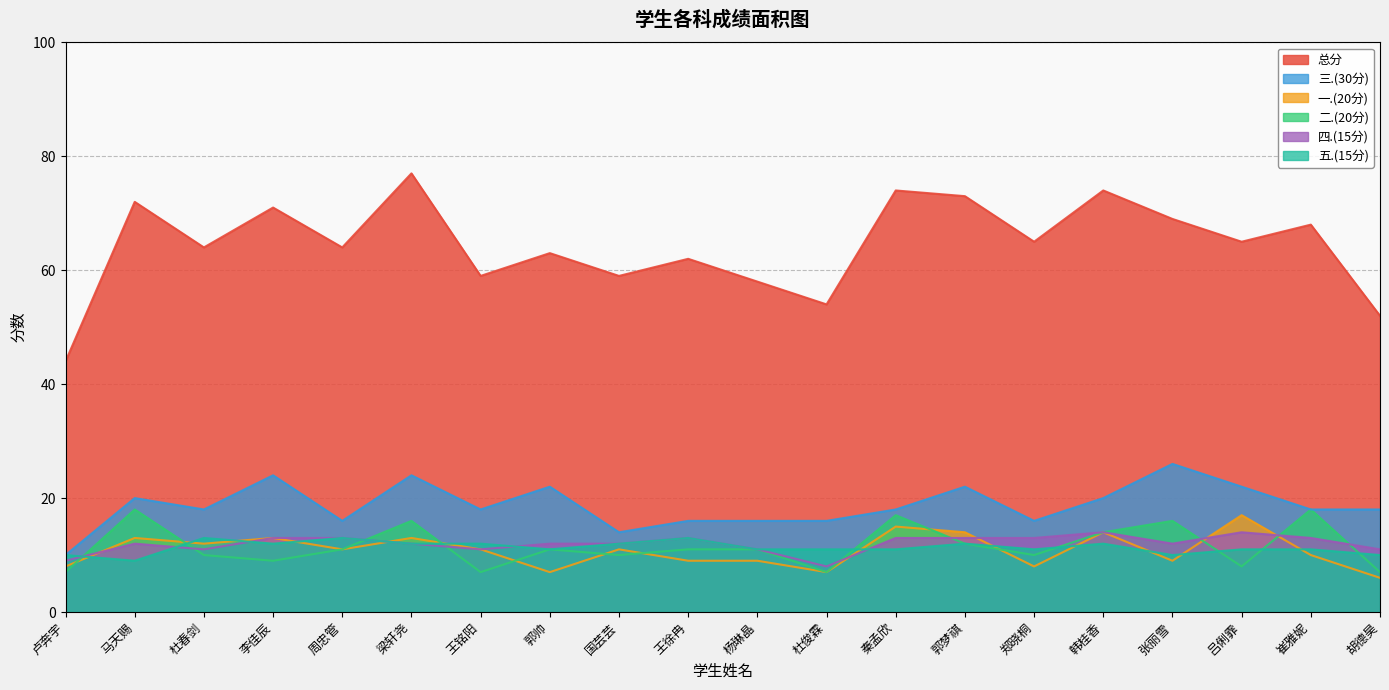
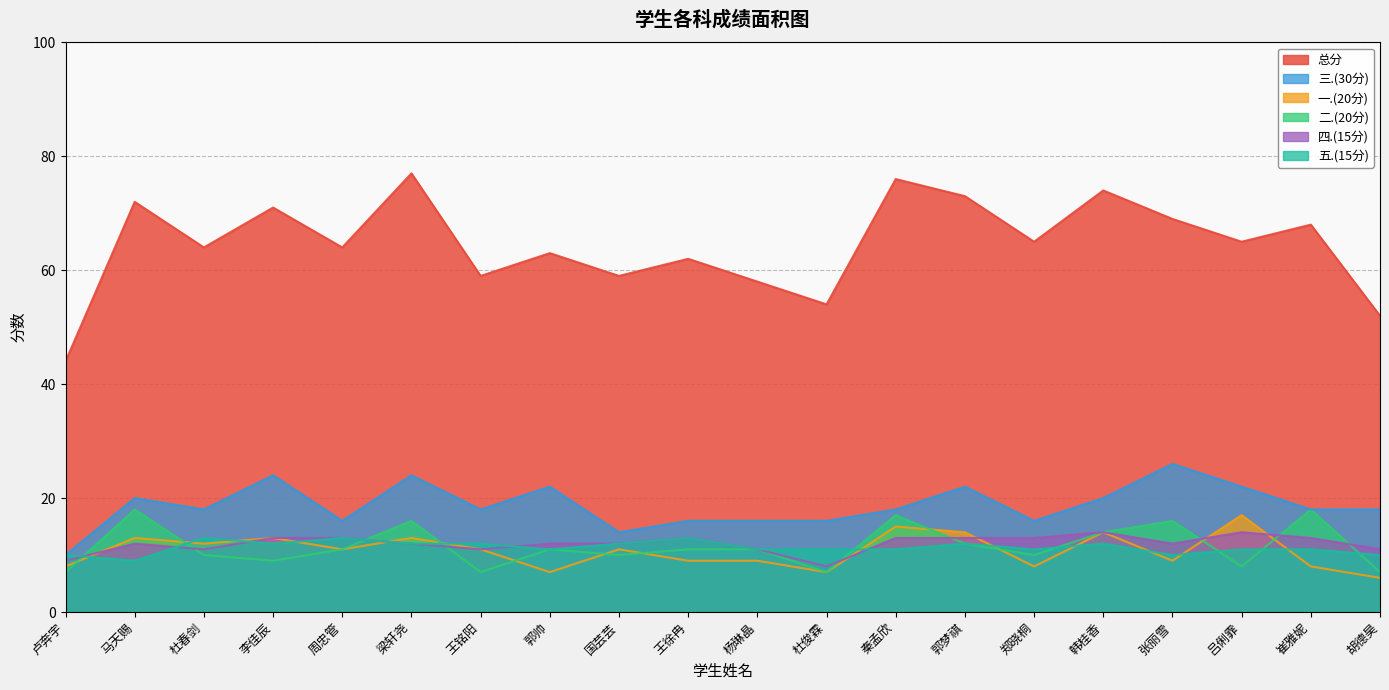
  {
    "总分": {
      "卢奔宇": 44,
      "马天赐": 72,
      "杜春剑": 64,
      "李佳辰": 71,
      "周忠管": 64,
      "梁轩尧": 77,
      "王铭阳": 59,
      "郭帅": 63,
      "国芸芸": 59,
      "王徐冉": 62,
      "杨琳晶": 58,
      "杜俊霖": 54,
-     "秦孟欣": 74,
+     "秦孟欣": 76,
      "郭梦祺": 73,
      "郑晓桐": 65,
      "韩桂香": 74,
      "张丽雪": 69,
      "吕俐霏": 65,
      "崔雅妮": 68,
      "胡德昊": 52
    },
    "三.(30分)": {
      "马天赐": 20,
      "杜春剑": 18,
      "李佳辰": 24,
      "周忠管": 16,
      "梁轩尧": 24,
      "王铭阳": 18,
      "郭帅": 22,
      "国芸芸": 14,
      "王徐冉": 16,
      "杨琳晶": 16,
      "杜俊霖": 16,
      "秦孟欣": 18,
      "郭梦祺": 22,
      "郑晓桐": 16,
      "韩桂香": 20,
      "张丽雪": 26,
      "吕俐霏": 22,
      "胡德昊": 18
    },
    "一.(20分)": {
      "卢奔宇": 8,
      "马天赐": 13,
      "杜春剑": 12,
      "梁轩尧": 13,
      "郭帅": 7,
      "国芸芸": 11,
      "王徐冉": 9,
      "杨琳晶": 9,
      "秦孟欣": 15,
      "郭梦祺": 14,
      "郑晓桐": 8,
      "张丽雪": 9,
      "吕俐霏": 17,
-     "崔雅妮": 10,
+     "崔雅妮": 8,
      "胡德昊": 6
    },
    "四.(15分)": {
      "卢奔宇": 9,
      "马天赐": 12,
      "杜春剑": 11,
      "郭帅": 12,
      "杜俊霖": 8,
      "秦孟欣": 13,
      "郭梦祺": 13,
      "郑晓桐": 13,
      "张丽雪": 12,
      "吕俐霏": 14,
      "崔雅妮": 13,
      "胡德昊": 11
    }
  }
